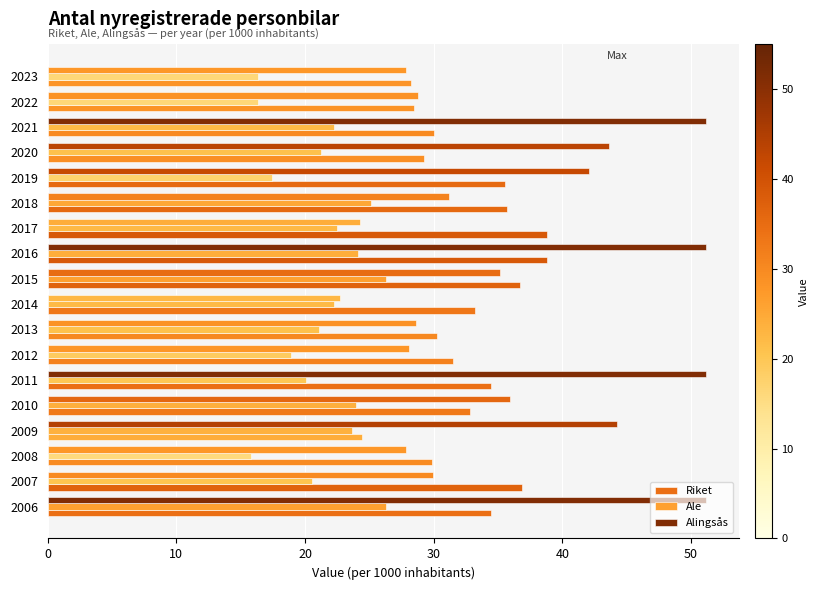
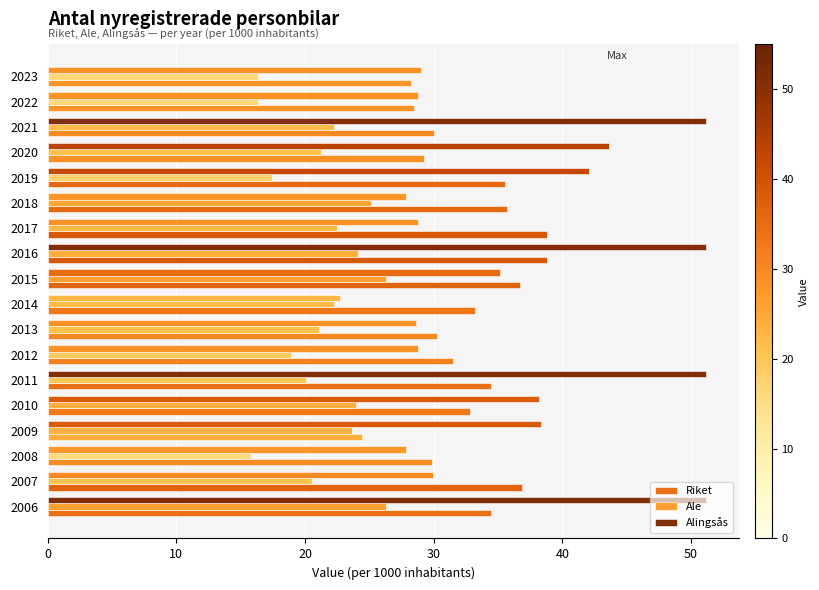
  {
    "Alingsås": {
-     "2023": 27.9,
+     "2023": 29.0,
      "2022": 28.8,
      "2021": 51.1,
      "2020": 43.6,
      "2019": 42.1,
-     "2018": 31.2,
-     "2017": 24.3,
+     "2018": 27.9,
+     "2017": 28.8,
      "2016": 51.1,
      "2015": 35.1,
      "2014": 22.7,
      "2013": 28.6,
-     "2012": 28.1,
+     "2012": 28.8,
      "2011": 51.1,
-     "2010": 35.9,
-     "2009": 44.3,
+     "2010": 38.2,
+     "2009": 38.4,
      "2008": 27.9,
      "2007": 29.9
    }
  }
